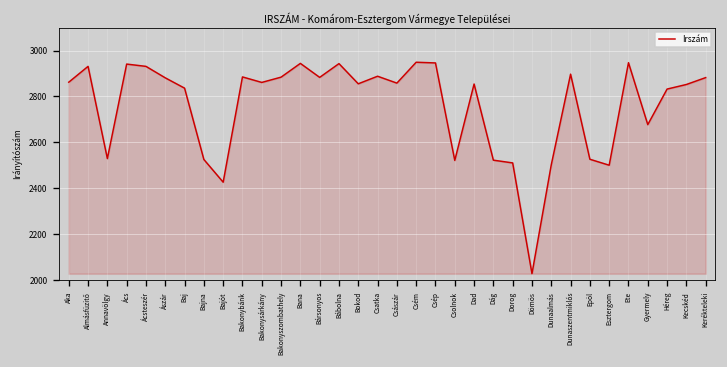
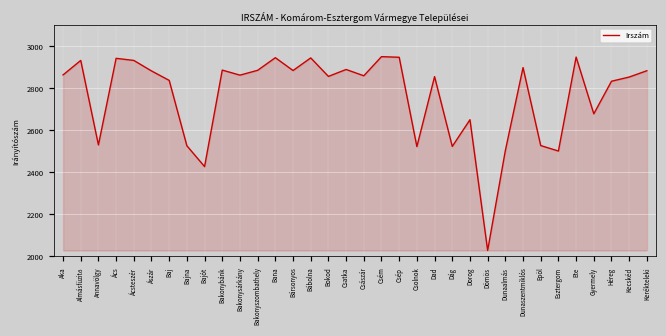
  {
    "Aka": 2860,
    "Almásfüzitő": 2930,
    "Annavölgy": 2530,
    "Ács": 2940,
    "Ácsteszér": 2930,
    "Ászár": 2880,
    "Baj": 2840,
    "Bajna": 2530,
    "Bajót": 2430,
    "Bakonybánk": 2890,
    "Bakonysárkány": 2860,
    "Bakonyszombathely": 2880,
    "Bana": 2940,
    "Bársonyos": 2880,
    "Bábolna": 2940,
    "Bokod": 2860,
    "Csatka": 2890,
    "Császár": 2860,
    "Csém": 2950,
    "Csép": 2950,
    "Csolnok": 2520,
    "Dad": 2850,
    "Dág": 2520,
-   "Dorog": 2510,
+   "Dorog": 2650,
    "Dömös": 2030,
    "Dunaalmás": 2500,
    "Dunaszentmiklós": 2900,
    "Epöl": 2530,
    "Esztergom": 2500,
    "Ete": 2950,
    "Gyermely": 2680,
    "Héreg": 2830,
    "Kecskéd": 2850,
    "Kerékteleki": 2880
  }
